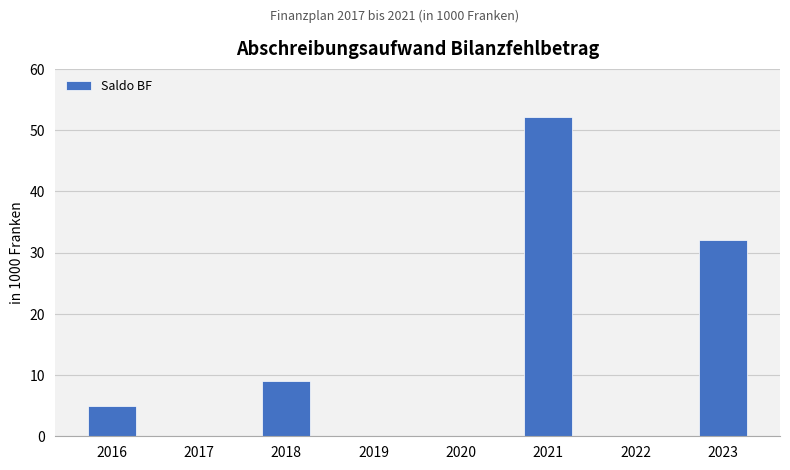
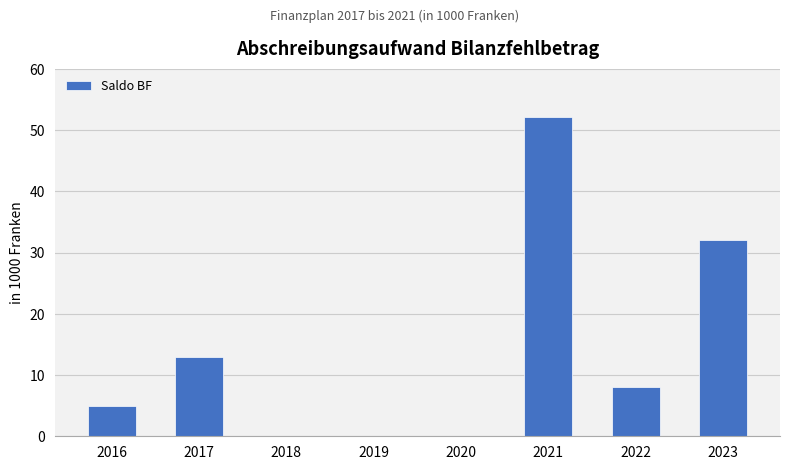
  {
    "2016": 5,
-   "2017": 0,
-   "2018": 9,
+   "2017": 13,
+   "2018": 0,
    "2019": 0,
    "2020": 0,
    "2021": 52,
-   "2022": 0,
+   "2022": 8,
    "2023": 32
  }
